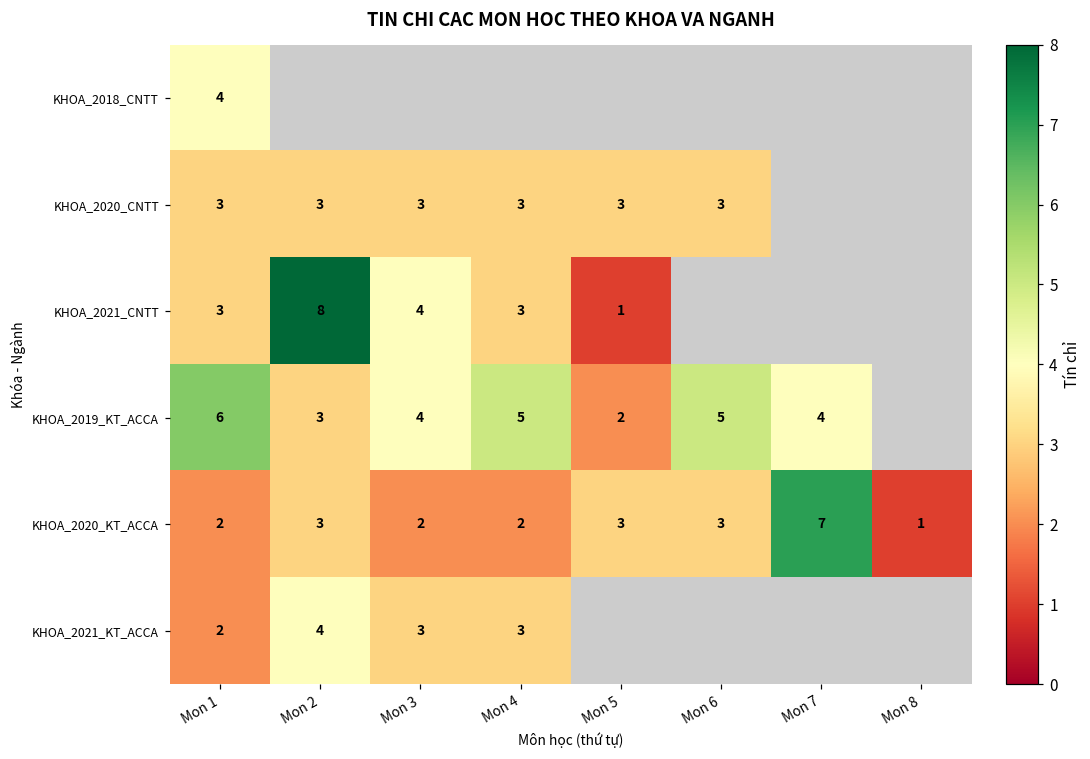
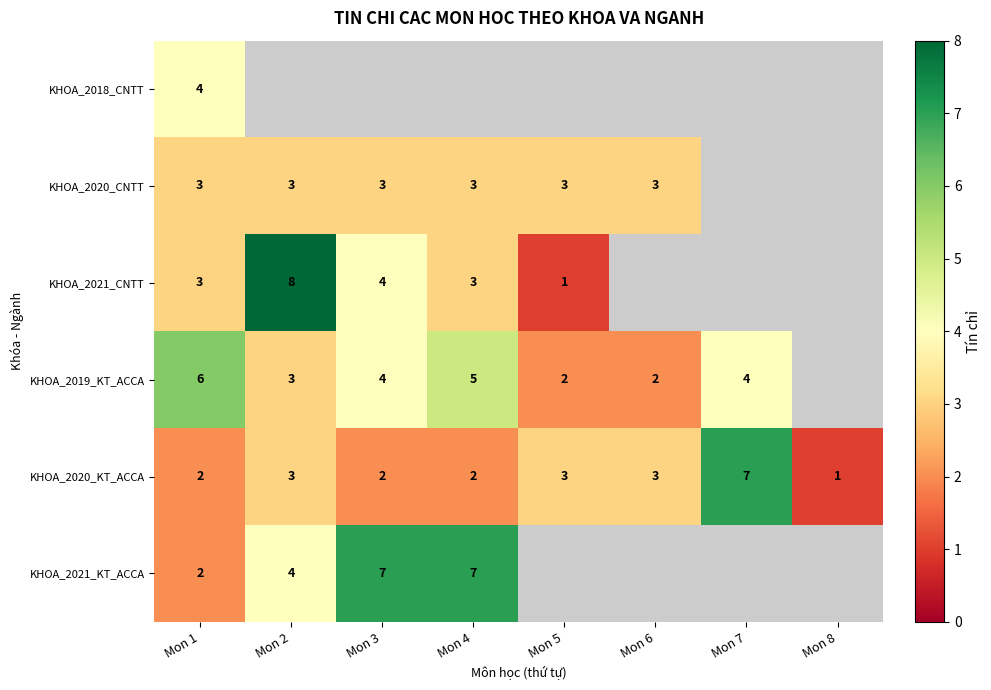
  {
    "KHOA_2018_CNTT": {
      "Mon 1": 4
    },
    "KHOA_2020_CNTT": {
      "Mon 1": 3,
      "Mon 2": 3,
      "Mon 3": 3,
      "Mon 4": 3,
      "Mon 5": 3,
      "Mon 6": 3
    },
    "KHOA_2021_CNTT": {
      "Mon 1": 3,
      "Mon 2": 8,
      "Mon 3": 4,
      "Mon 4": 3,
      "Mon 5": 1
    },
    "KHOA_2019_KT_ACCA": {
      "Mon 1": 6,
      "Mon 2": 3,
      "Mon 3": 4,
      "Mon 4": 5,
      "Mon 5": 2,
-     "Mon 6": 5,
+     "Mon 6": 2,
      "Mon 7": 4
    },
    "KHOA_2020_KT_ACCA": {
      "Mon 1": 2,
      "Mon 2": 3,
      "Mon 3": 2,
      "Mon 4": 2,
      "Mon 5": 3,
      "Mon 6": 3,
      "Mon 7": 7,
      "Mon 8": 1
    },
    "KHOA_2021_KT_ACCA": {
      "Mon 1": 2,
      "Mon 2": 4,
-     "Mon 3": 3,
-     "Mon 4": 3
+     "Mon 3": 7,
+     "Mon 4": 7
    }
  }
